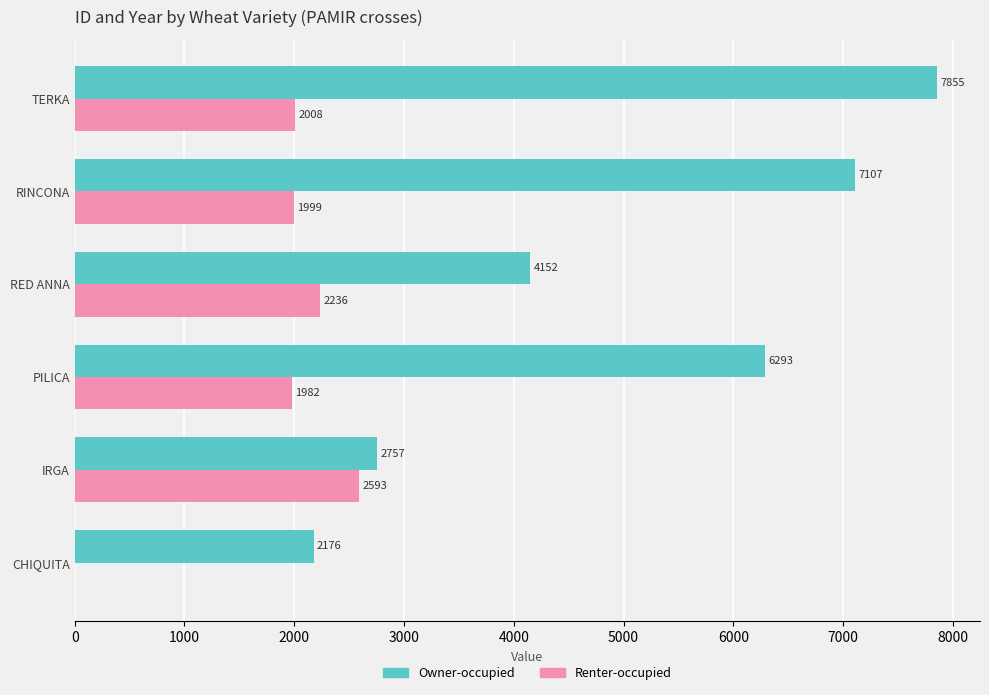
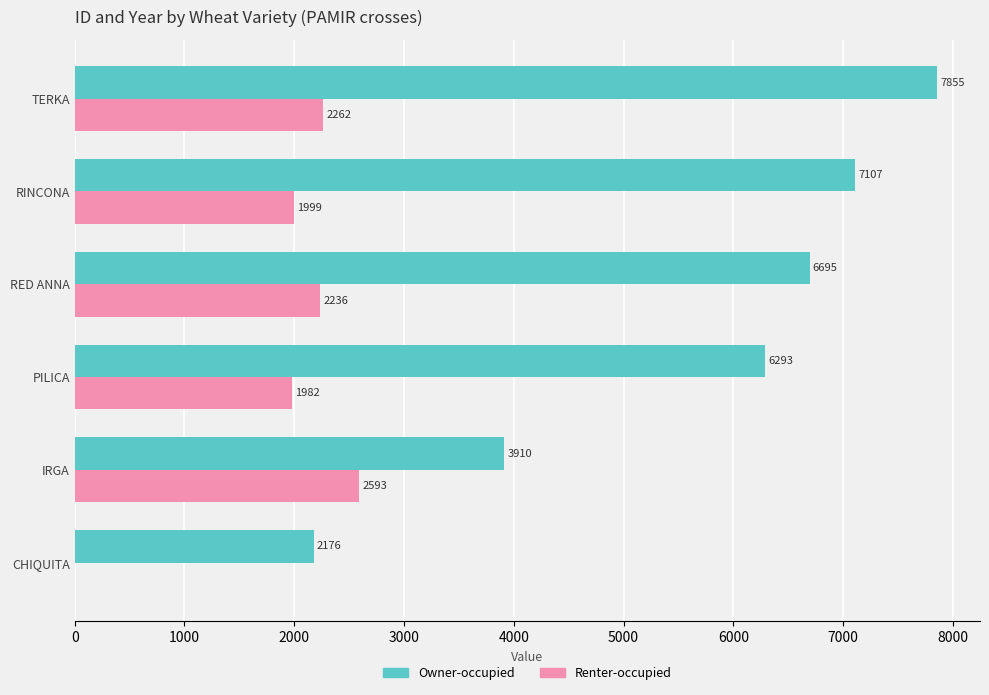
  {
    "Owner-occupied": {
      "TERKA": 7855,
      "RINCONA": 7107,
-     "RED ANNA": 4152,
+     "RED ANNA": 6695,
      "PILICA": 6293,
-     "IRGA": 2757,
+     "IRGA": 3910,
      "CHIQUITA": 2176
    },
    "Renter-occupied": {
-     "TERKA": 2008,
+     "TERKA": 2262,
      "RINCONA": 1999,
      "RED ANNA": 2236,
      "PILICA": 1982,
      "IRGA": 2593
    }
  }
